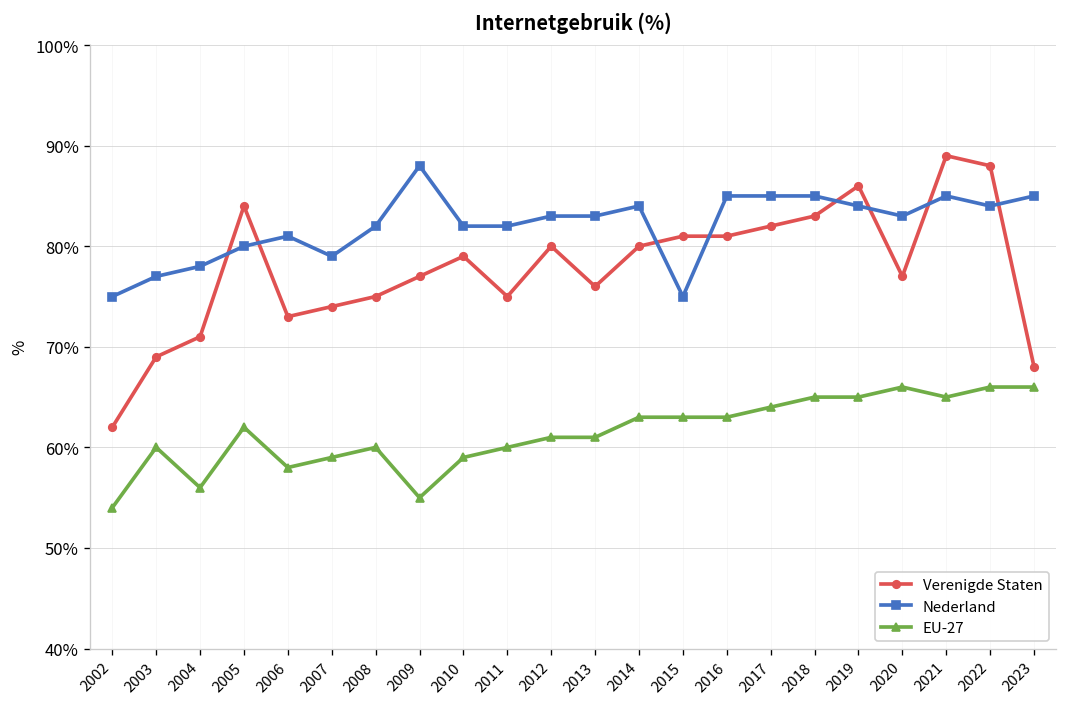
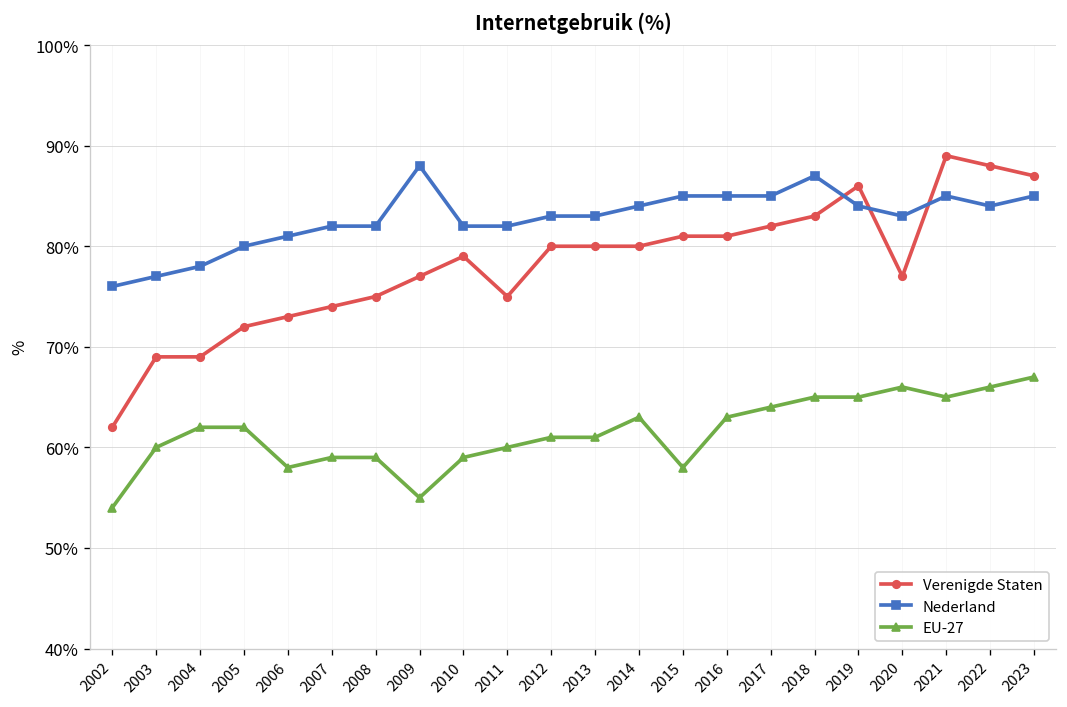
  {
    "Verenigde Staten": {
      "2002": "62%",
      "2003": "69%",
-     "2004": "71%",
-     "2005": "84%",
+     "2004": "69%",
+     "2005": "72%",
      "2006": "73%",
      "2007": "74%",
      "2008": "75%",
      "2009": "77%",
      "2010": "79%",
      "2011": "75%",
      "2012": "80%",
-     "2013": "76%",
+     "2013": "80%",
      "2014": "80%",
      "2015": "81%",
      "2016": "81%",
      "2017": "82%",
      "2018": "83%",
      "2019": "86%",
      "2020": "77%",
      "2021": "89%",
      "2022": "88%",
-     "2023": "68%"
+     "2023": "87%"
    },
    "Nederland": {
-     "2002": "75%",
+     "2002": "76%",
      "2003": "77%",
      "2004": "78%",
      "2005": "80%",
      "2006": "81%",
-     "2007": "79%",
+     "2007": "82%",
      "2008": "82%",
      "2009": "88%",
      "2010": "82%",
      "2011": "82%",
      "2012": "83%",
      "2013": "83%",
      "2014": "84%",
-     "2015": "75%",
+     "2015": "85%",
      "2016": "85%",
      "2017": "85%",
-     "2018": "85%",
+     "2018": "87%",
      "2019": "84%",
      "2020": "83%",
      "2021": "85%",
      "2022": "84%",
      "2023": "85%"
    },
    "EU-27": {
      "2002": "54%",
      "2003": "60%",
-     "2004": "56%",
+     "2004": "62%",
      "2005": "62%",
      "2006": "58%",
      "2007": "59%",
-     "2008": "60%",
+     "2008": "59%",
      "2009": "55%",
      "2010": "59%",
      "2011": "60%",
      "2012": "61%",
      "2013": "61%",
      "2014": "63%",
-     "2015": "63%",
+     "2015": "58%",
      "2016": "63%",
      "2017": "64%",
      "2018": "65%",
      "2019": "65%",
      "2020": "66%",
      "2021": "65%",
      "2022": "66%",
-     "2023": "66%"
+     "2023": "67%"
    }
  }
